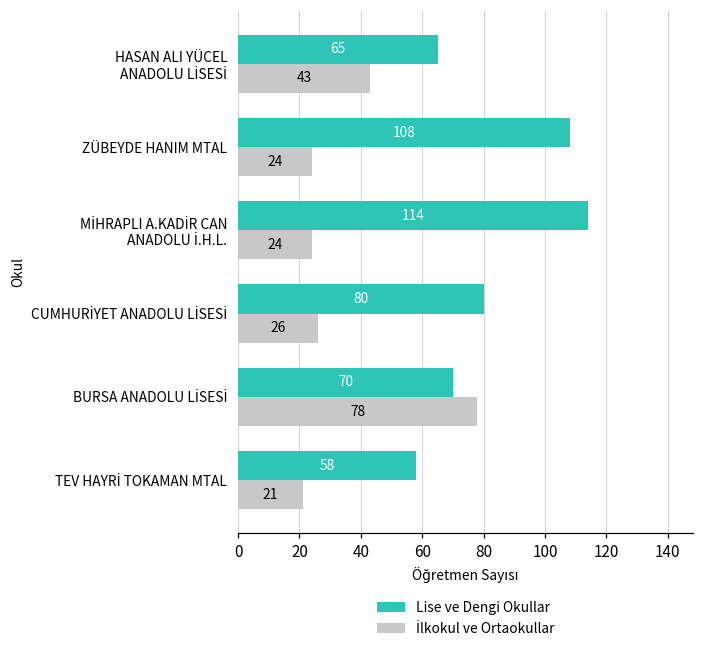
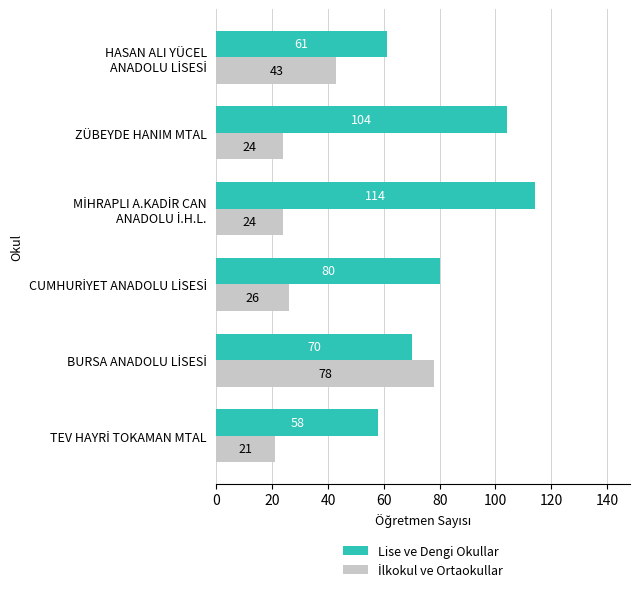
  {
    "Lise ve Dengi Okullar": {
-     "HASAN ALI YÜCEL ANADOLU LİSESİ": 65,
-     "ZÜBEYDE HANIM MTAL": 108,
+     "HASAN ALI YÜCEL ANADOLU LİSESİ": 61,
+     "ZÜBEYDE HANIM MTAL": 104,
      "MİHRAPLI A.KADİR CAN ANADOLU İ.H.L.": 114,
      "CUMHURİYET ANADOLU LİSESİ": 80,
      "BURSA ANADOLU LİSESİ": 70,
      "TEV HAYRİ TOKAMAN MTAL": 58
    },
    "İlkokul ve Ortaokullar": {
      "HASAN ALI YÜCEL ANADOLU LİSESİ": 43,
      "ZÜBEYDE HANIM MTAL": 24,
      "MİHRAPLI A.KADİR CAN ANADOLU İ.H.L.": 24,
      "CUMHURİYET ANADOLU LİSESİ": 26,
      "BURSA ANADOLU LİSESİ": 78,
      "TEV HAYRİ TOKAMAN MTAL": 21
    }
  }
